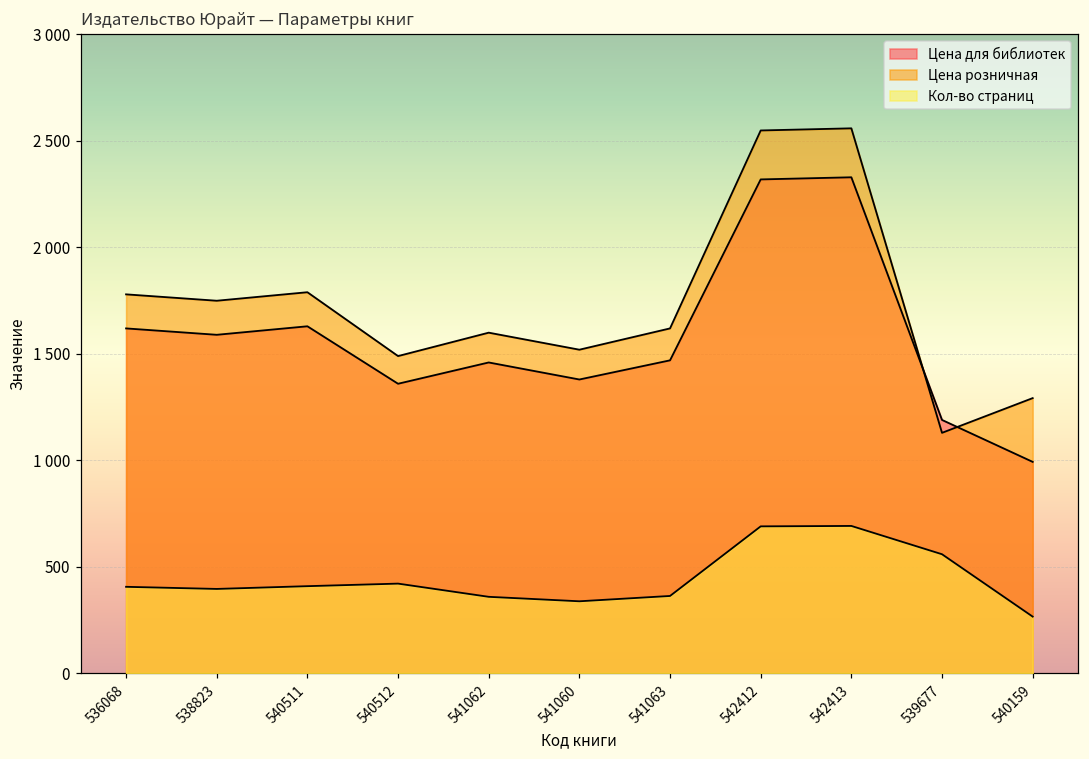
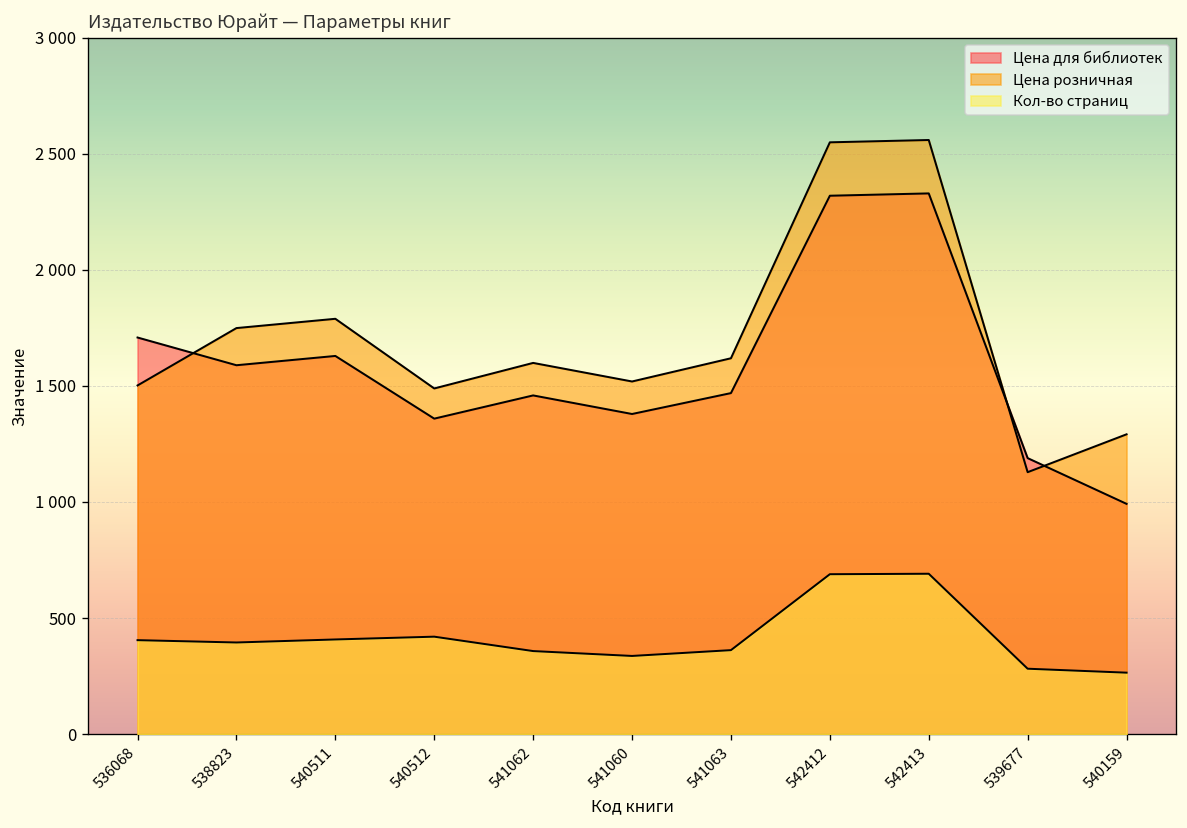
  {
    "Цена для библиотек": {
-     "536068": 1620,
+     "536068": 1710,
      "538823": 1590,
      "540511": 1630,
      "540512": 1360,
      "541062": 1460,
      "541060": 1380,
      "541063": 1470,
      "542412": 2320,
      "542413": 2330,
      "539677": 1190,
      "540159": 990
    },
    "Цена розничная": {
-     "536068": 1780,
+     "536068": 1500,
      "538823": 1750,
      "540511": 1790,
      "540512": 1490,
      "541062": 1600,
      "541060": 1520,
      "541063": 1620,
      "542412": 2550,
      "542413": 2560,
      "539677": 1130,
      "540159": 1290
    },
    "Кол-во страниц": {
      "536068": 410,
      "538823": 400,
      "540511": 410,
      "540512": 420,
      "541062": 360,
      "541060": 340,
      "541063": 360,
      "542412": 690,
      "542413": 690,
-     "539677": 560,
+     "539677": 280,
      "540159": 270
    }
  }
